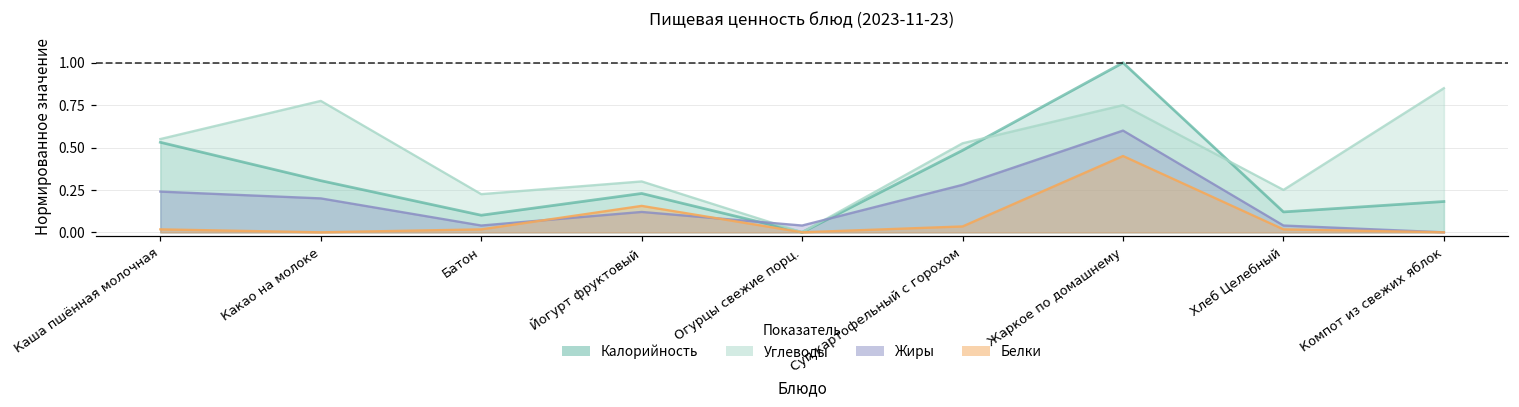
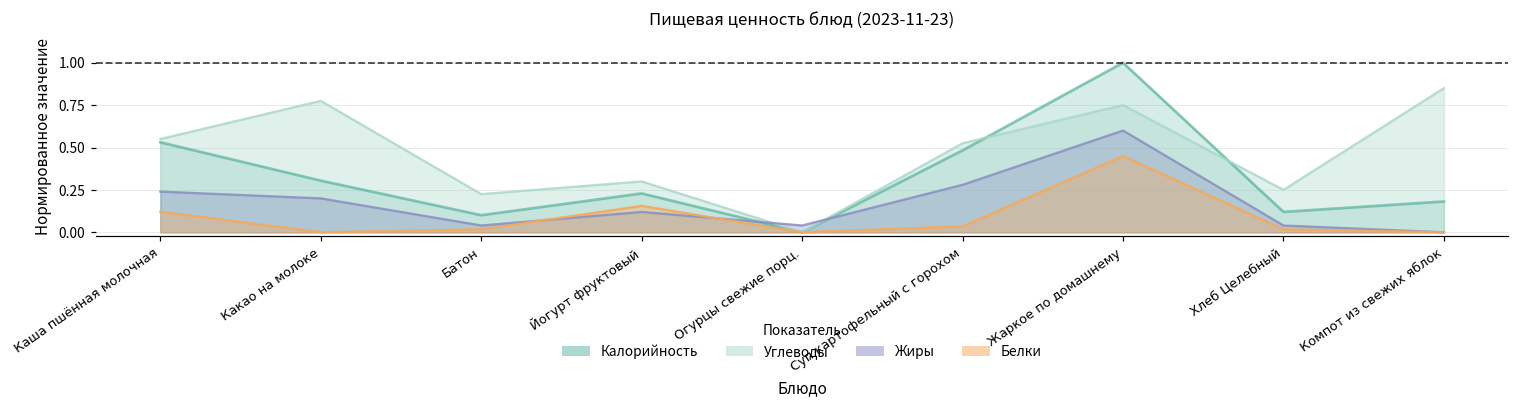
  {
    "Белки": {
-     "Каша пшённая молочная": 0.02,
+     "Каша пшённая молочная": 0.12,
      "Какао на молоке": 0.00,
      "Батон": 0.02,
      "Йогурт фруктовый": 0.16,
      "Суп картофельный с горохом": 0.03,
      "Жаркое по домашнему": 0.45,
      "Хлеб Целебный": 0.02
    }
  }
